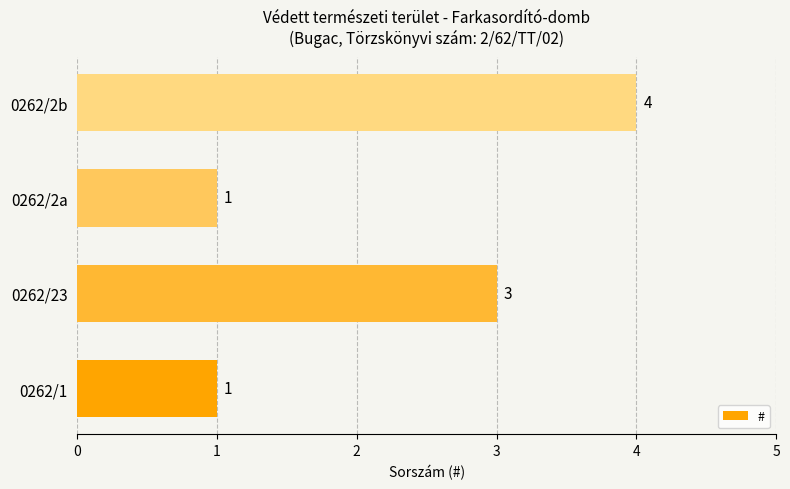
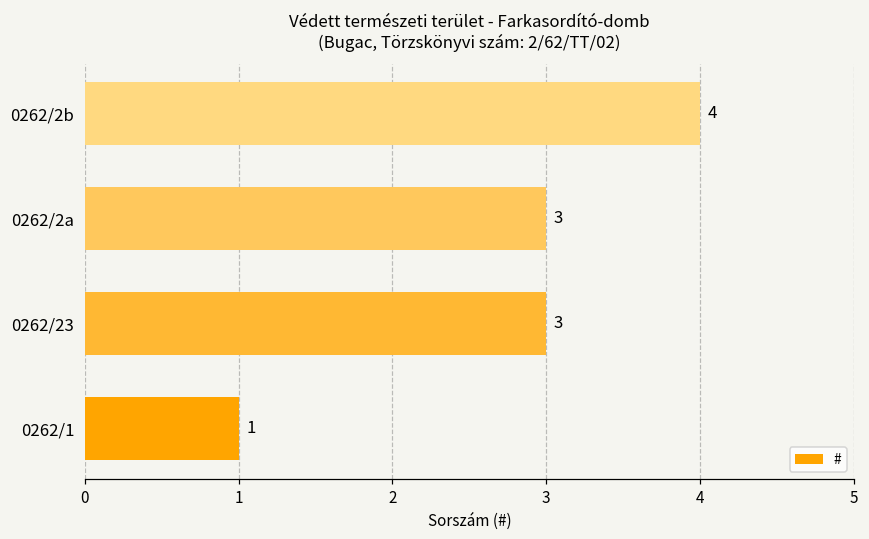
  {
    "0262/2b": 4,
-   "0262/2a": 1,
+   "0262/2a": 3,
    "0262/23": 3,
    "0262/1": 1
  }
